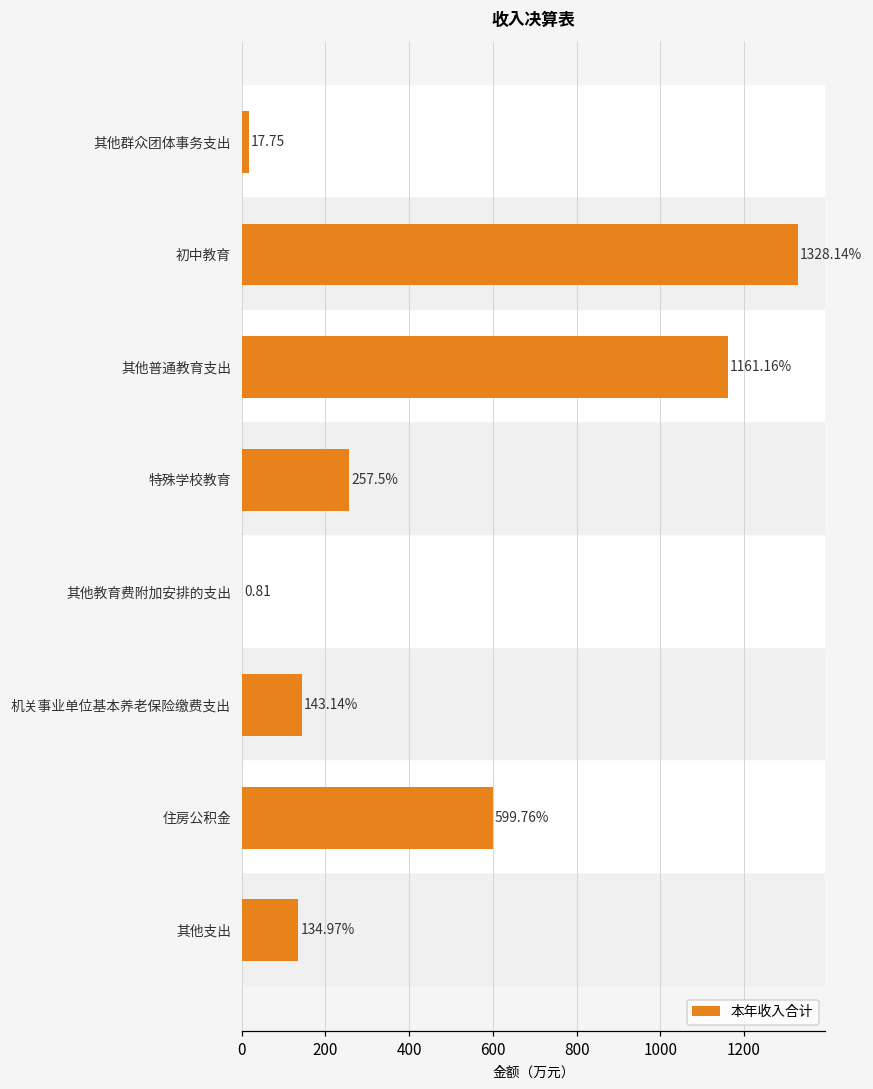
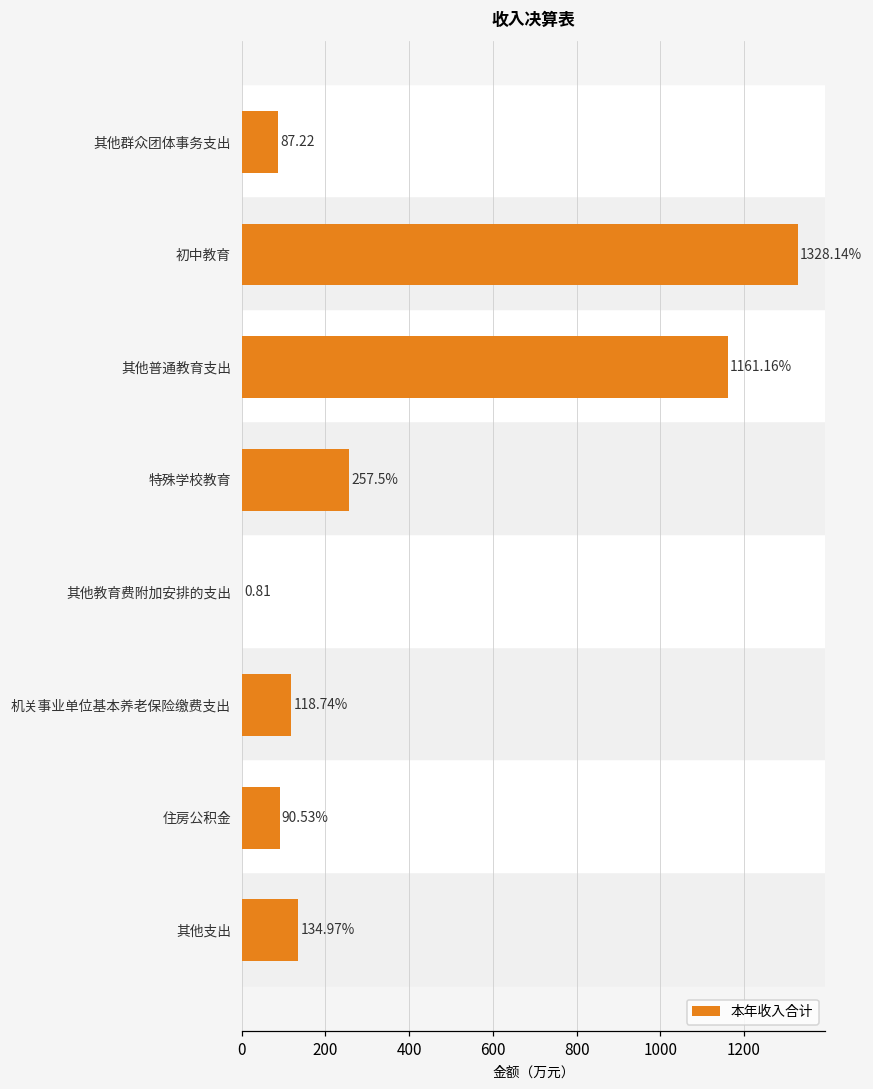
  {
-   "其他群众团体事务支出": "17.75",
+   "其他群众团体事务支出": "87.22",
    "初中教育": "1328.14%",
    "其他普通教育支出": "1161.16%",
    "特殊学校教育": "257.5%",
    "其他教育费附加安排的支出": "0.81",
-   "机关事业单位基本养老保险缴费支出": "143.14%",
-   "住房公积金": "599.76%",
+   "机关事业单位基本养老保险缴费支出": "118.74%",
+   "住房公积金": "90.53%",
    "其他支出": "134.97%"
  }
